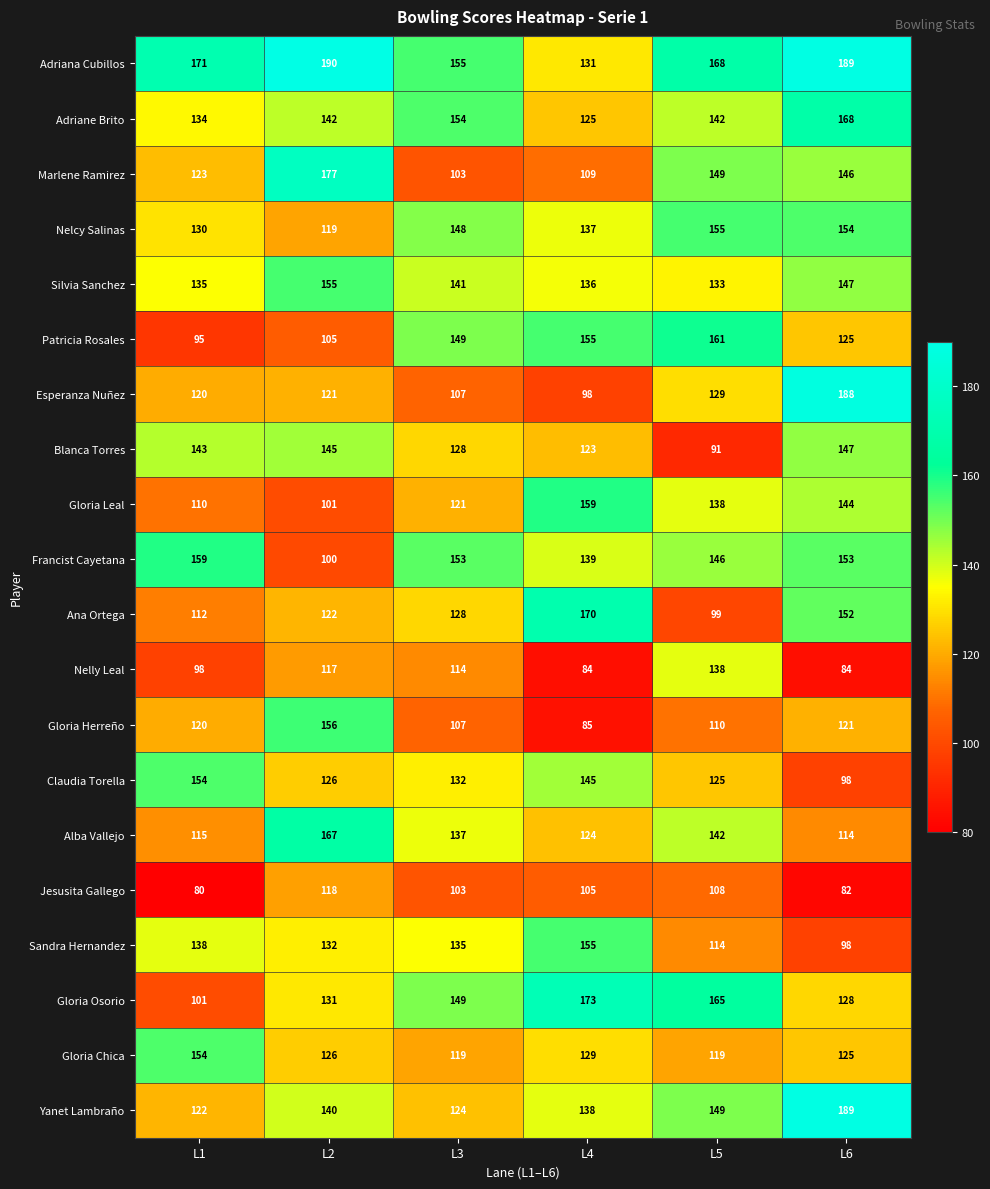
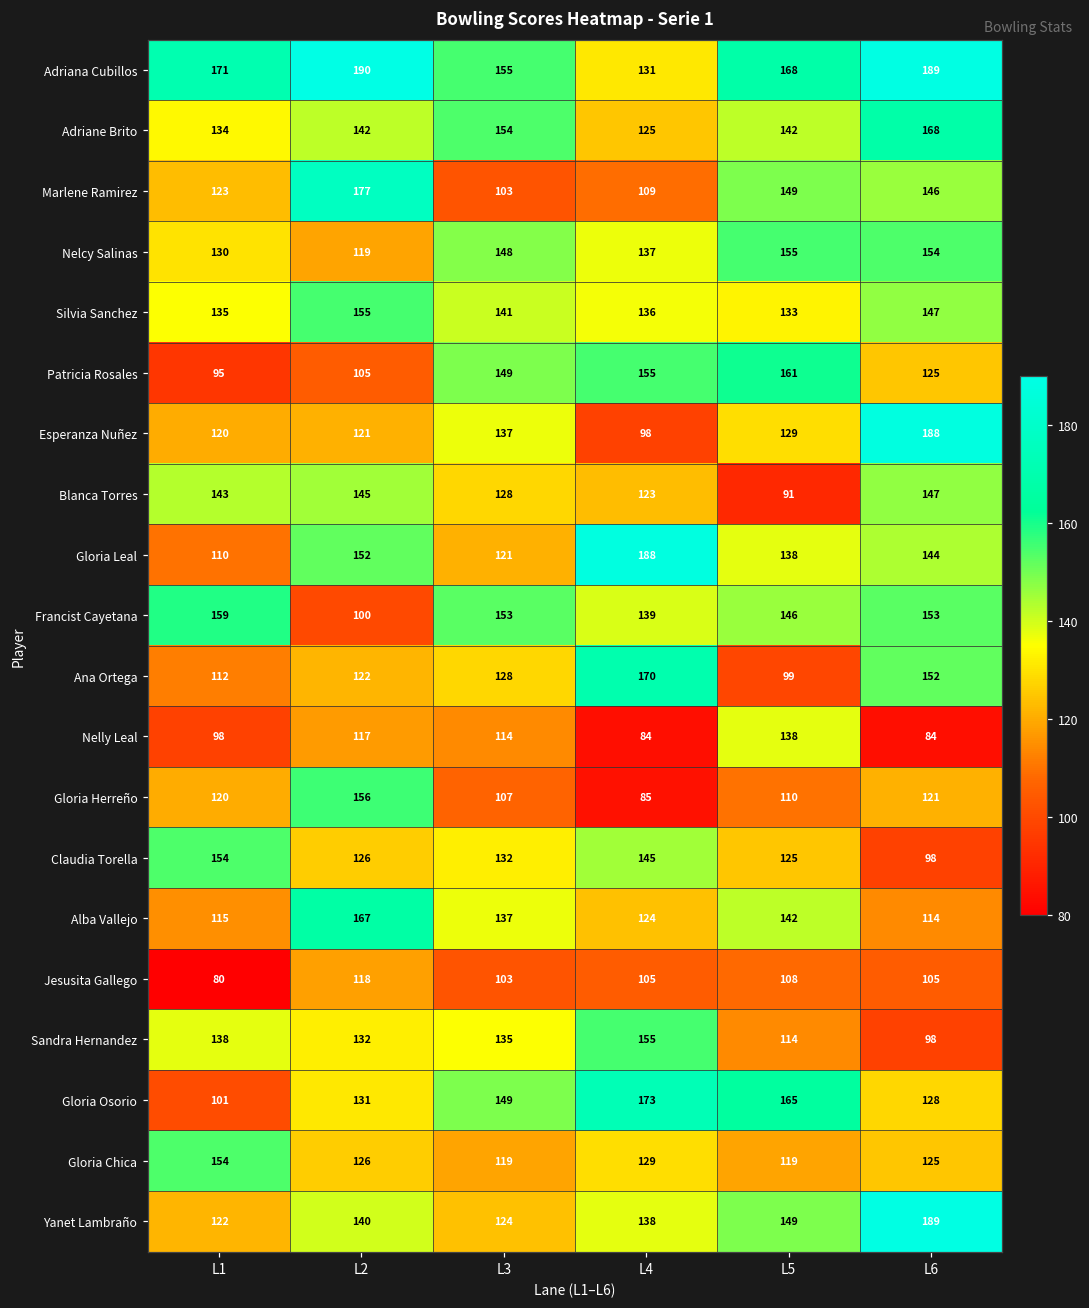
  {
    "Adriana Cubillos": {
      "L1": 171,
      "L2": 190,
      "L3": 155,
      "L4": 131,
      "L5": 168,
      "L6": 189
    },
    "Adriane Brito": {
      "L1": 134,
      "L2": 142,
      "L3": 154,
      "L4": 125,
      "L5": 142,
      "L6": 168
    },
    "Marlene Ramirez": {
      "L1": 123,
      "L2": 177,
      "L3": 103,
      "L4": 109,
      "L5": 149,
      "L6": 146
    },
    "Nelcy Salinas": {
      "L1": 130,
      "L2": 119,
      "L3": 148,
      "L4": 137,
      "L5": 155,
      "L6": 154
    },
    "Silvia Sanchez": {
      "L1": 135,
      "L2": 155,
      "L3": 141,
      "L4": 136,
      "L5": 133,
      "L6": 147
    },
    "Patricia Rosales": {
      "L1": 95,
      "L2": 105,
      "L3": 149,
      "L4": 155,
      "L5": 161,
      "L6": 125
    },
    "Esperanza Nuñez": {
      "L1": 120,
      "L2": 121,
-     "L3": 107,
+     "L3": 137,
      "L4": 98,
      "L5": 129,
      "L6": 188
    },
    "Blanca Torres": {
      "L1": 143,
      "L2": 145,
      "L3": 128,
      "L4": 123,
      "L5": 91,
      "L6": 147
    },
    "Gloria Leal": {
      "L1": 110,
-     "L2": 101,
+     "L2": 152,
      "L3": 121,
-     "L4": 159,
+     "L4": 188,
      "L5": 138,
      "L6": 144
    },
    "Francist Cayetana": {
      "L1": 159,
      "L2": 100,
      "L3": 153,
      "L4": 139,
      "L5": 146,
      "L6": 153
    },
    "Ana Ortega": {
      "L1": 112,
      "L2": 122,
      "L3": 128,
      "L4": 170,
      "L5": 99,
      "L6": 152
    },
    "Nelly Leal": {
      "L1": 98,
      "L2": 117,
      "L3": 114,
      "L4": 84,
      "L5": 138,
      "L6": 84
    },
    "Gloria Herreño": {
      "L1": 120,
      "L2": 156,
      "L3": 107,
      "L4": 85,
      "L5": 110,
      "L6": 121
    },
    "Claudia Torella": {
      "L1": 154,
      "L2": 126,
      "L3": 132,
      "L4": 145,
      "L5": 125,
      "L6": 98
    },
    "Alba Vallejo": {
      "L1": 115,
      "L2": 167,
      "L3": 137,
      "L4": 124,
      "L5": 142,
      "L6": 114
    },
    "Jesusita Gallego": {
      "L1": 80,
      "L2": 118,
      "L3": 103,
      "L4": 105,
      "L5": 108,
-     "L6": 82
+     "L6": 105
    },
    "Sandra Hernandez": {
      "L1": 138,
      "L2": 132,
      "L3": 135,
      "L4": 155,
      "L5": 114,
      "L6": 98
    },
    "Gloria Osorio": {
      "L1": 101,
      "L2": 131,
      "L3": 149,
      "L4": 173,
      "L5": 165,
      "L6": 128
    },
    "Gloria Chica": {
      "L1": 154,
      "L2": 126,
      "L3": 119,
      "L4": 129,
      "L5": 119,
      "L6": 125
    },
    "Yanet Lambraño": {
      "L1": 122,
      "L2": 140,
      "L3": 124,
      "L4": 138,
      "L5": 149,
      "L6": 189
    }
  }
